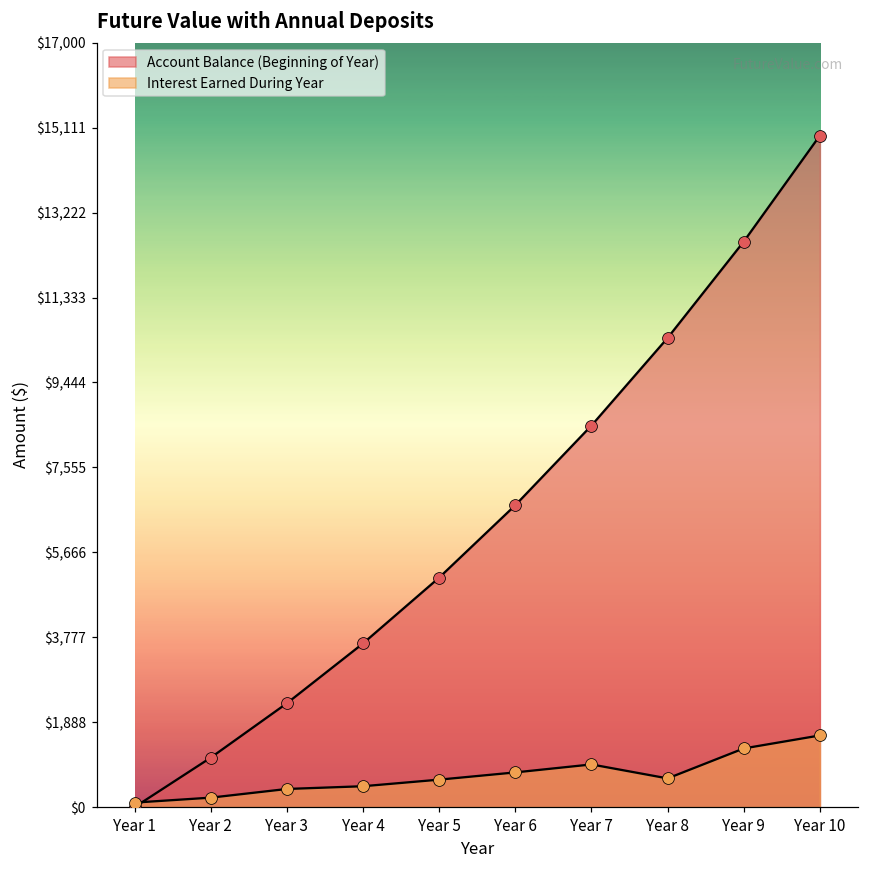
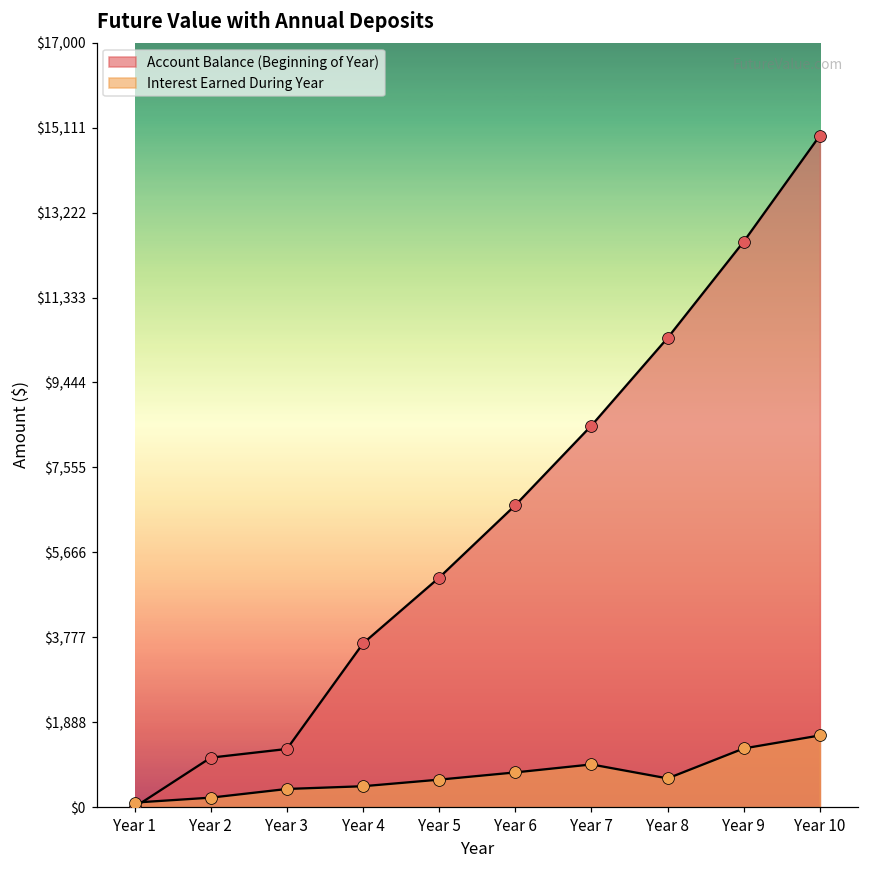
  {
    "Account Balance (Beginning of Year)": {
      "Year 1": "$0",
      "Year 2": "$1,100",
-     "Year 3": "$2,300",
+     "Year 3": "$1,300",
      "Year 4": "$3,600",
      "Year 5": "$5,100",
      "Year 6": "$6,700",
      "Year 7": "$8,500",
      "Year 8": "$10,400",
      "Year 9": "$12,600",
      "Year 10": "$14,900"
    },
    "Interest Earned During Year": {
      "Year 1": "$100",
      "Year 2": "$200",
      "Year 3": "$400",
      "Year 4": "$500",
      "Year 5": "$600",
      "Year 6": "$800",
      "Year 7": "$900",
      "Year 8": "$600",
      "Year 9": "$1,300",
      "Year 10": "$1,600"
    }
  }
